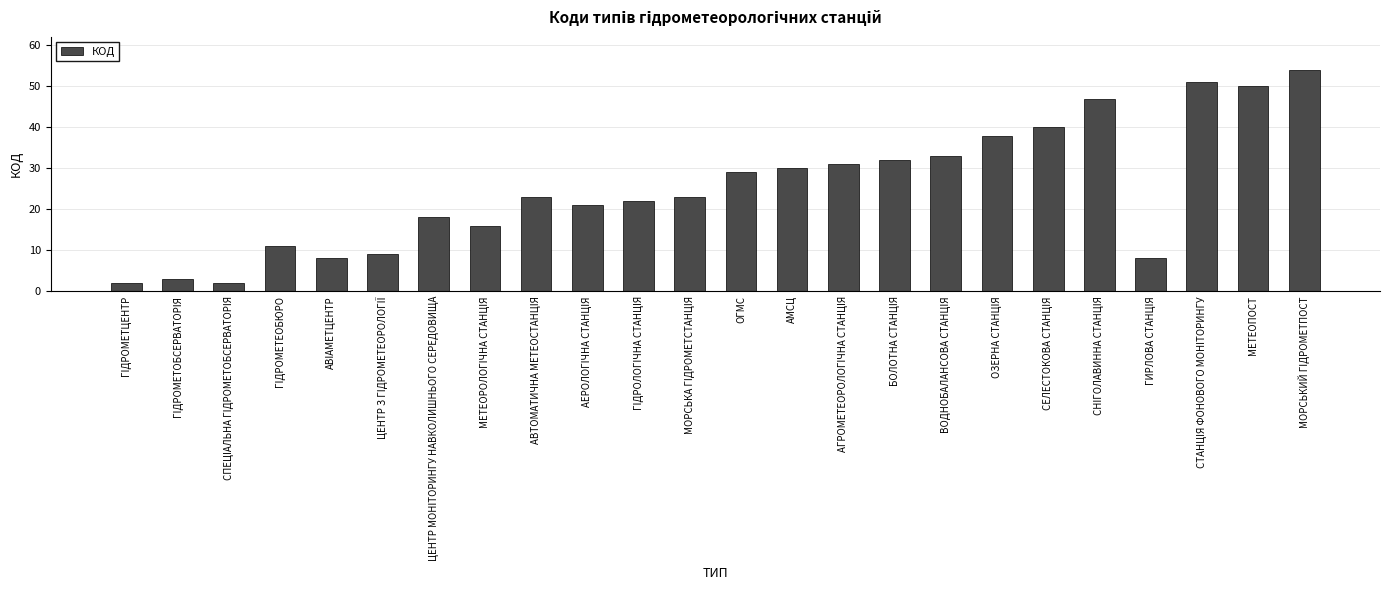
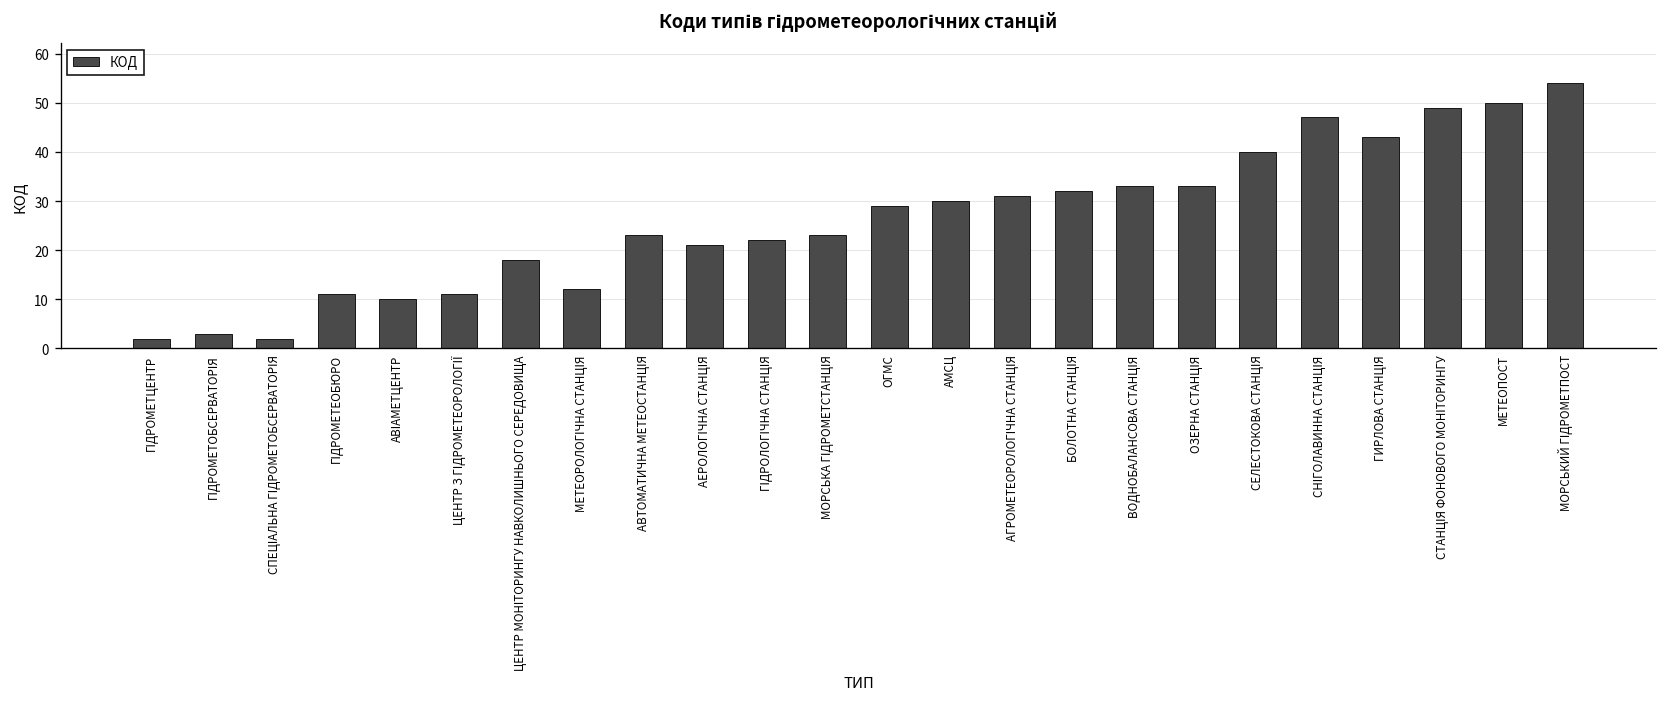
  {
    "ГІДРОМЕТЦЕНТР": 2,
    "ГІДРОМЕТОБСЕРВАТОРІЯ": 3,
    "СПЕЦІАЛЬНА ГІДРОМЕТОБСЕРВАТОРІЯ": 2,
    "ГІДРОМЕТЕОБЮРО": 11,
-   "АВІАМЕТЦЕНТР": 8,
-   "ЦЕНТР З ГІДРОМЕТЕОРОЛОГІЇ": 9,
+   "АВІАМЕТЦЕНТР": 10,
+   "ЦЕНТР З ГІДРОМЕТЕОРОЛОГІЇ": 11,
    "ЦЕНТР МОНІТОРИНГУ НАВКОЛИШНЬОГО СЕРЕДОВИЩА": 18,
-   "МЕТЕОРОЛОГІЧНА СТАНЦІЯ": 16,
+   "МЕТЕОРОЛОГІЧНА СТАНЦІЯ": 12,
    "АВТОМАТИЧНА МЕТЕОСТАНЦІЯ": 23,
    "АЕРОЛОГІЧНА СТАНЦІЯ": 21,
    "ГІДРОЛОГІЧНА СТАНЦІЯ": 22,
    "МОРСЬКА ГІДРОМЕТСТАНЦІЯ": 23,
    "ОГМС": 29,
    "АМСЦ": 30,
    "АГРОМЕТЕОРОЛОГІЧНА СТАНЦІЯ": 31,
    "БОЛОТНА СТАНЦІЯ": 32,
    "ВОДНОБАЛАНСОВА СТАНЦІЯ": 33,
-   "ОЗЕРНА СТАНЦІЯ": 38,
+   "ОЗЕРНА СТАНЦІЯ": 33,
    "СЕЛЕСТОКОВА СТАНЦІЯ": 40,
    "СНІГОЛАВИННА СТАНЦІЯ": 47,
-   "ГИРЛОВА СТАНЦІЯ": 8,
-   "СТАНЦІЯ ФОНОВОГО МОНІТОРИНГУ": 51,
+   "ГИРЛОВА СТАНЦІЯ": 43,
+   "СТАНЦІЯ ФОНОВОГО МОНІТОРИНГУ": 49,
    "МЕТЕОПОСТ": 50,
    "МОРСЬКИЙ ГІДРОМЕТПОСТ": 54
  }
